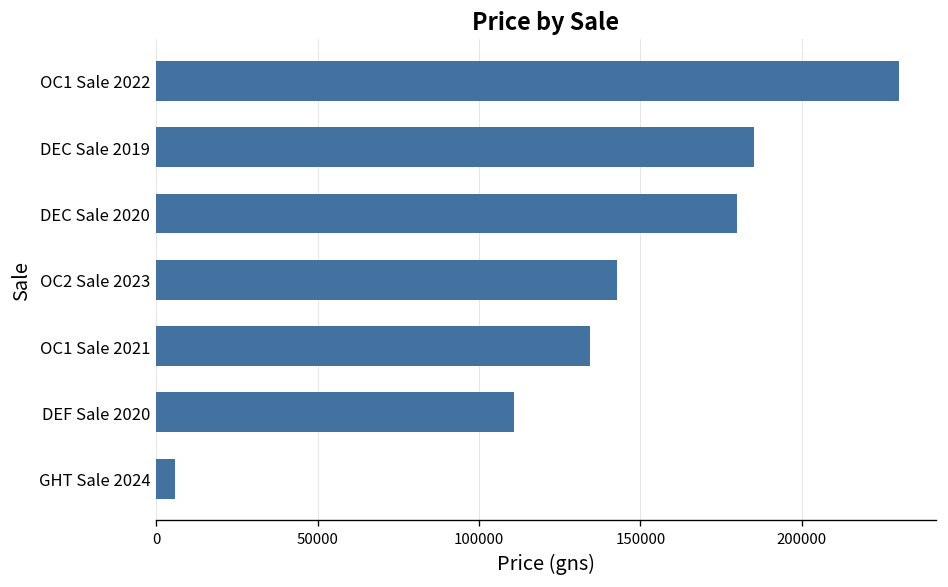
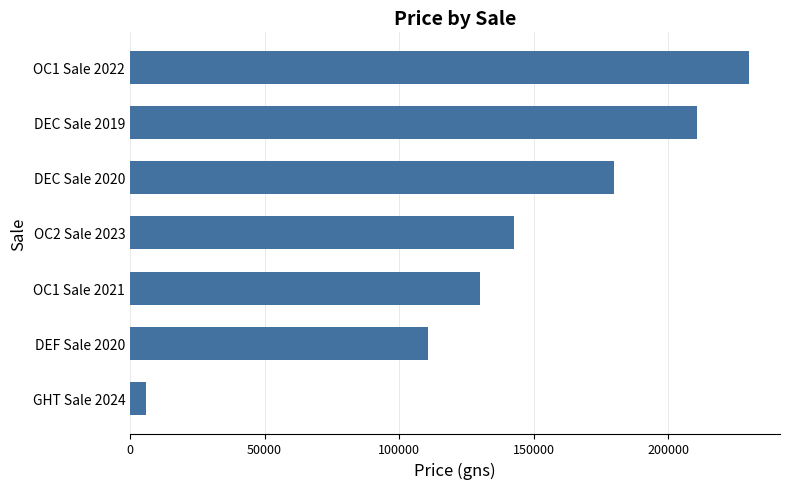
  {
    "OC1 Sale 2022": 230000,
-   "DEC Sale 2019": 185000,
+   "DEC Sale 2019": 211000,
    "DEC Sale 2020": 180000,
    "OC2 Sale 2023": 143000,
-   "OC1 Sale 2021": 134000,
+   "OC1 Sale 2021": 130000,
    "DEF Sale 2020": 111000,
    "GHT Sale 2024": 6000
  }
